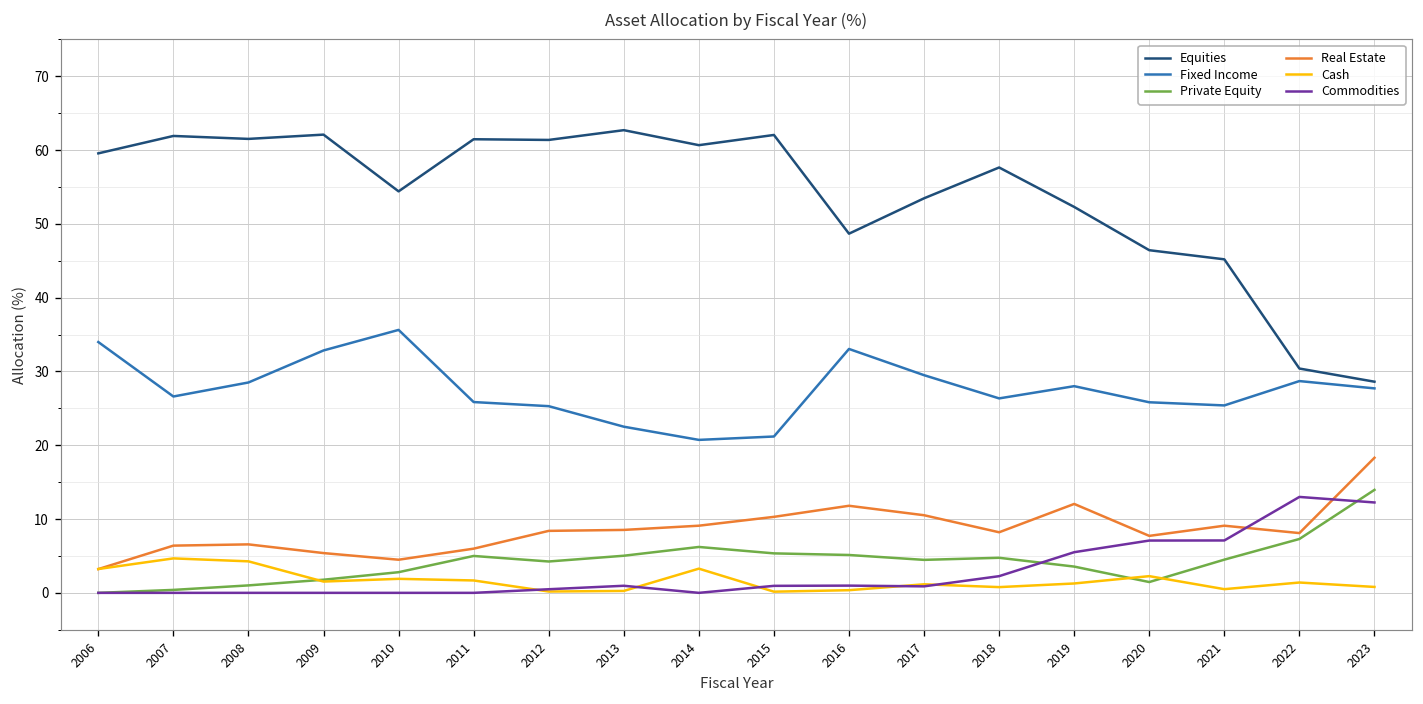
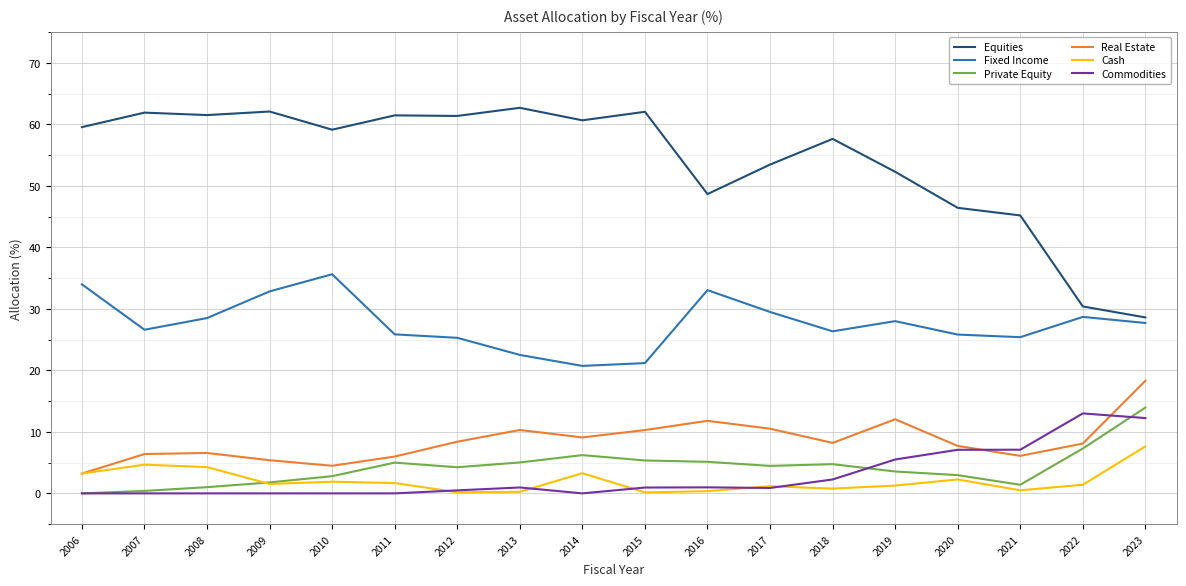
  {
    "Equities": {
      "2006": 60,
      "2007": 62,
      "2008": 62,
      "2009": 62,
-     "2010": 54,
+     "2010": 59,
      "2011": 61,
      "2012": 61,
      "2013": 63,
      "2014": 61,
      "2015": 62,
      "2016": 49,
      "2017": 53,
      "2018": 58,
      "2019": 52,
      "2020": 46,
      "2021": 45,
      "2022": 30,
      "2023": 29
    },
    "Fixed Income": {
      "2006": 34,
      "2007": 27,
      "2008": 29,
      "2009": 33,
      "2010": 36,
      "2011": 26,
      "2012": 25,
      "2013": 23,
      "2014": 21,
      "2015": 21,
      "2016": 33,
      "2017": 30,
      "2018": 26,
      "2019": 28,
      "2020": 26,
      "2021": 25,
      "2022": 29,
      "2023": 28
    },
    "Private Equity": {
      "2008": 1,
      "2010": 3,
      "2011": 5,
      "2012": 4,
      "2013": 5,
      "2014": 6,
      "2015": 5,
      "2016": 5,
      "2017": 4,
      "2018": 5,
      "2019": 4,
-     "2020": 1,
-     "2021": 5,
+     "2020": 3,
+     "2021": 1,
      "2022": 7,
      "2023": 14
    },
    "Real Estate": {
      "2007": 6,
      "2008": 7,
      "2009": 5,
      "2010": 4,
      "2011": 6,
      "2012": 8,
-     "2013": 9,
+     "2013": 10,
      "2014": 9,
      "2015": 10,
      "2016": 12,
      "2017": 11,
      "2018": 8,
      "2019": 12,
      "2020": 8,
-     "2021": 9,
+     "2021": 6,
      "2022": 8,
      "2023": 18
    },
    "Cash": {
      "2007": 5,
      "2008": 4,
      "2010": 2,
      "2011": 2,
      "2013": 0,
      "2014": 3,
      "2015": 0,
      "2016": 0,
      "2018": 1,
      "2019": 1,
      "2020": 2,
      "2021": 1,
      "2022": 1,
-     "2023": 1
+     "2023": 8
    },
    "Commodities": {
      "2008": 0,
      "2009": 0,
      "2010": 0,
      "2011": 0,
      "2013": 1,
      "2014": 0,
      "2015": 1,
      "2016": 1,
      "2018": 2,
      "2019": 6,
      "2020": 7,
      "2021": 7,
      "2022": 13,
      "2023": 12
    }
  }
